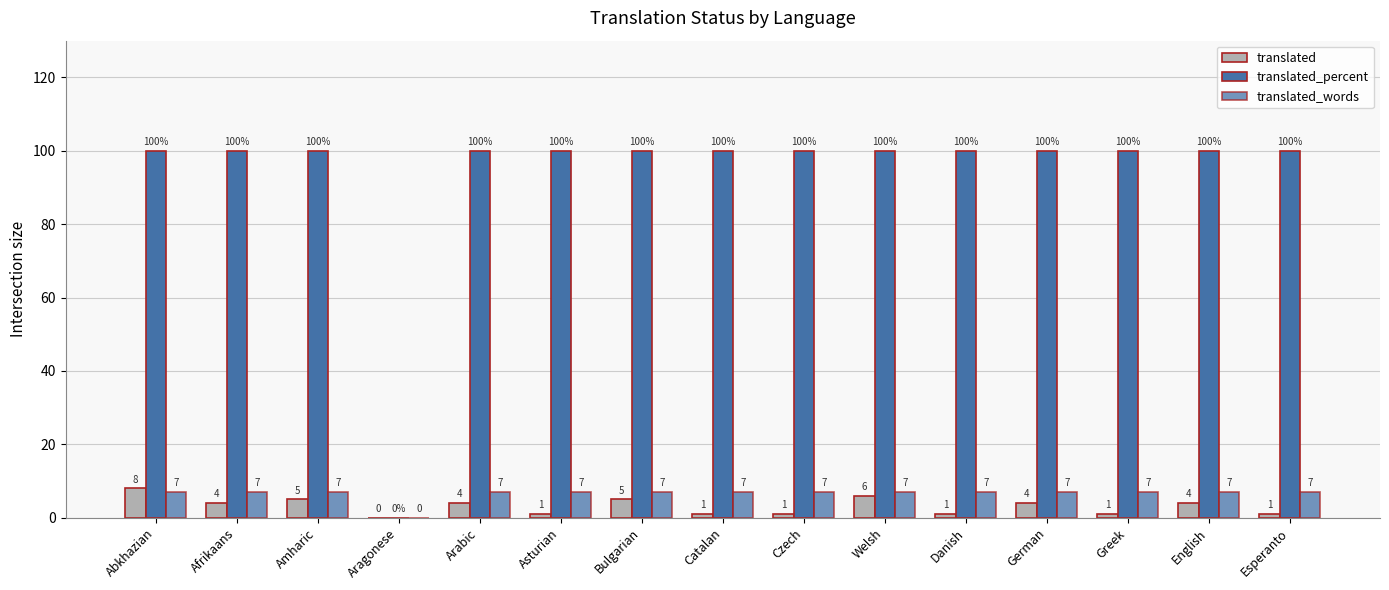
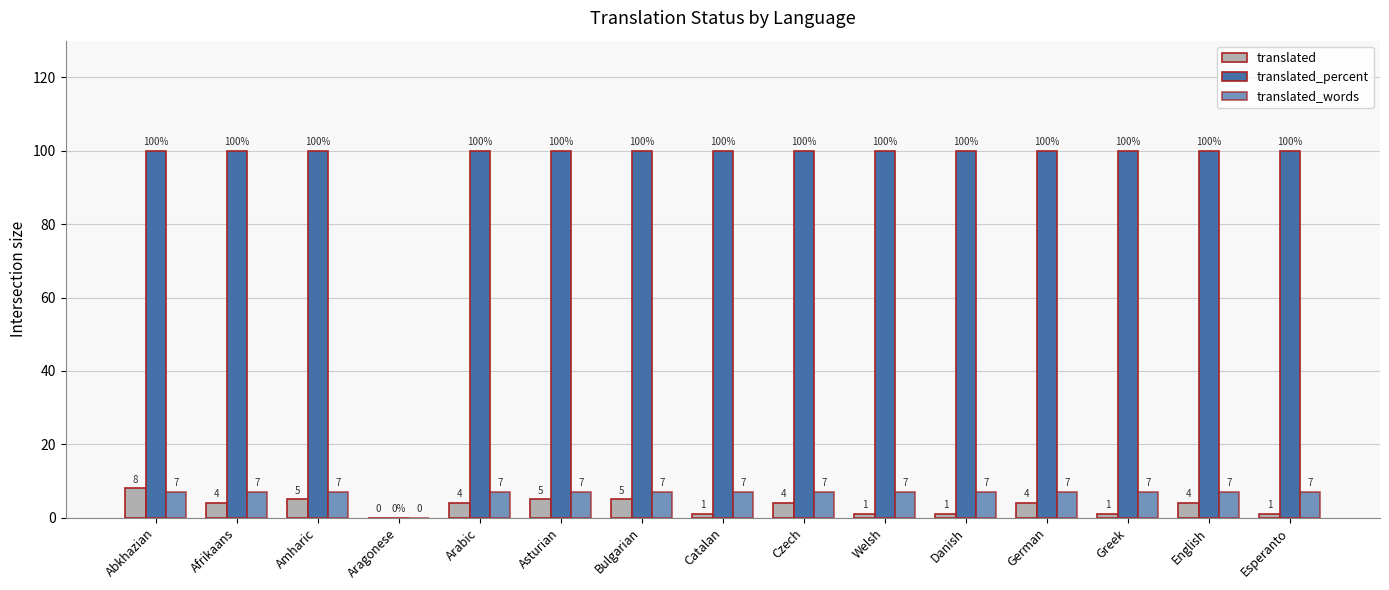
  {
    "translated": {
      "Abkhazian": 8,
      "Afrikaans": 4,
      "Amharic": 5,
      "Aragonese": 0,
      "Arabic": 4,
-     "Asturian": 1,
+     "Asturian": 5,
      "Bulgarian": 5,
      "Catalan": 1,
-     "Czech": 1,
-     "Welsh": 6,
+     "Czech": 4,
+     "Welsh": 1,
      "Danish": 1,
      "German": 4,
      "Greek": 1,
      "English": 4,
      "Esperanto": 1
    }
  }
